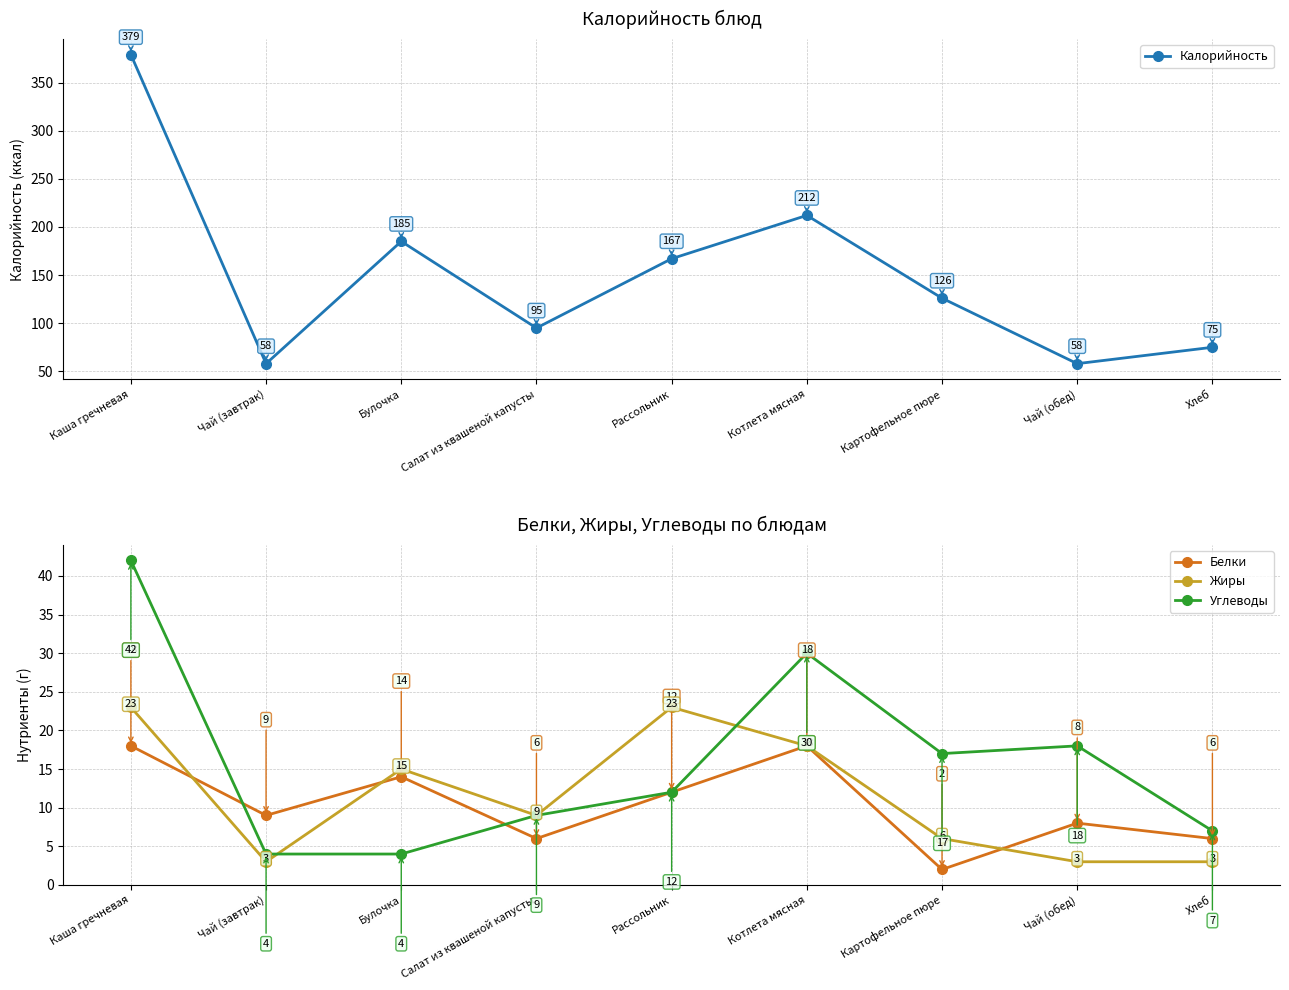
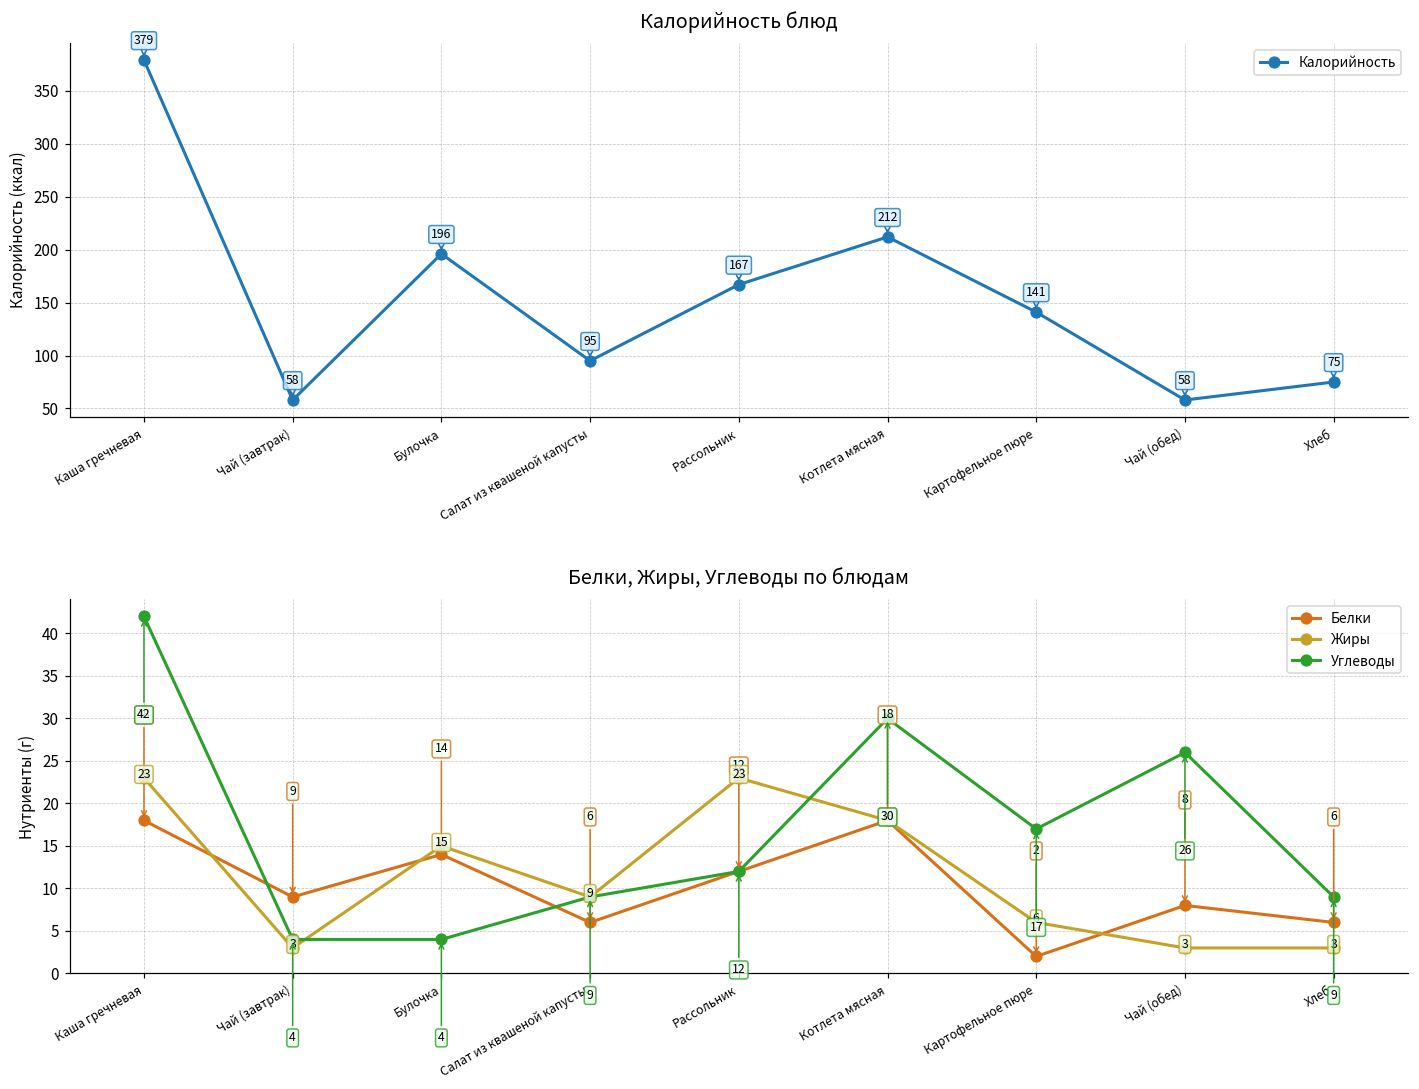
  {
    "Калорийность блюд": {
-     "Булочка": 185,
-     "Картофельное пюре": 126
+     "Булочка": 196,
+     "Картофельное пюре": 141
    },
    "Белки, Жиры, Углеводы по блюдам": {
      "Углеводы": {
-       "Чай (обед)": 18,
-       "Хлеб": 7
+       "Чай (обед)": 26,
+       "Хлеб": 9
      }
    }
  }
